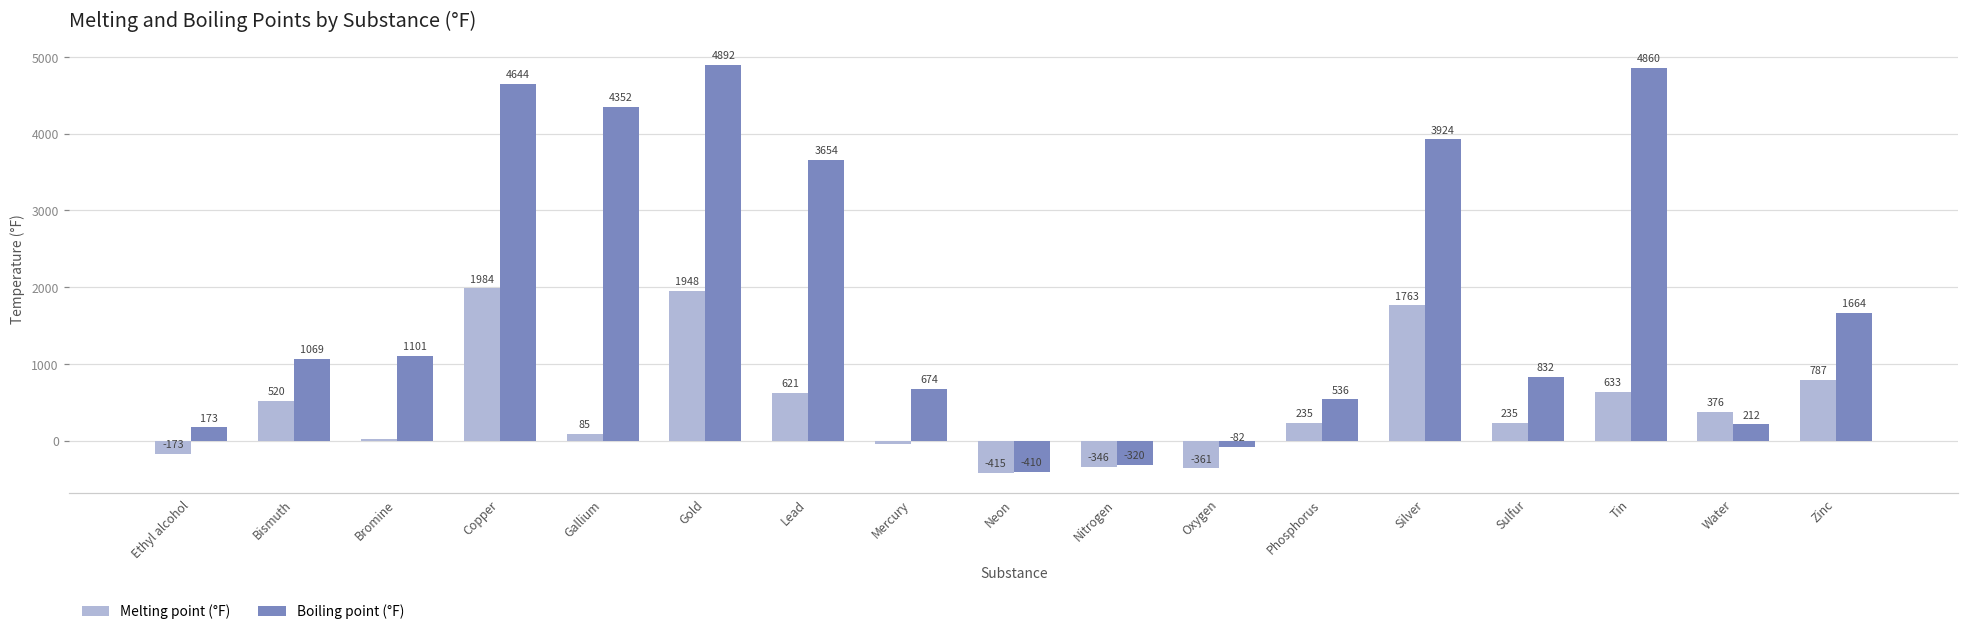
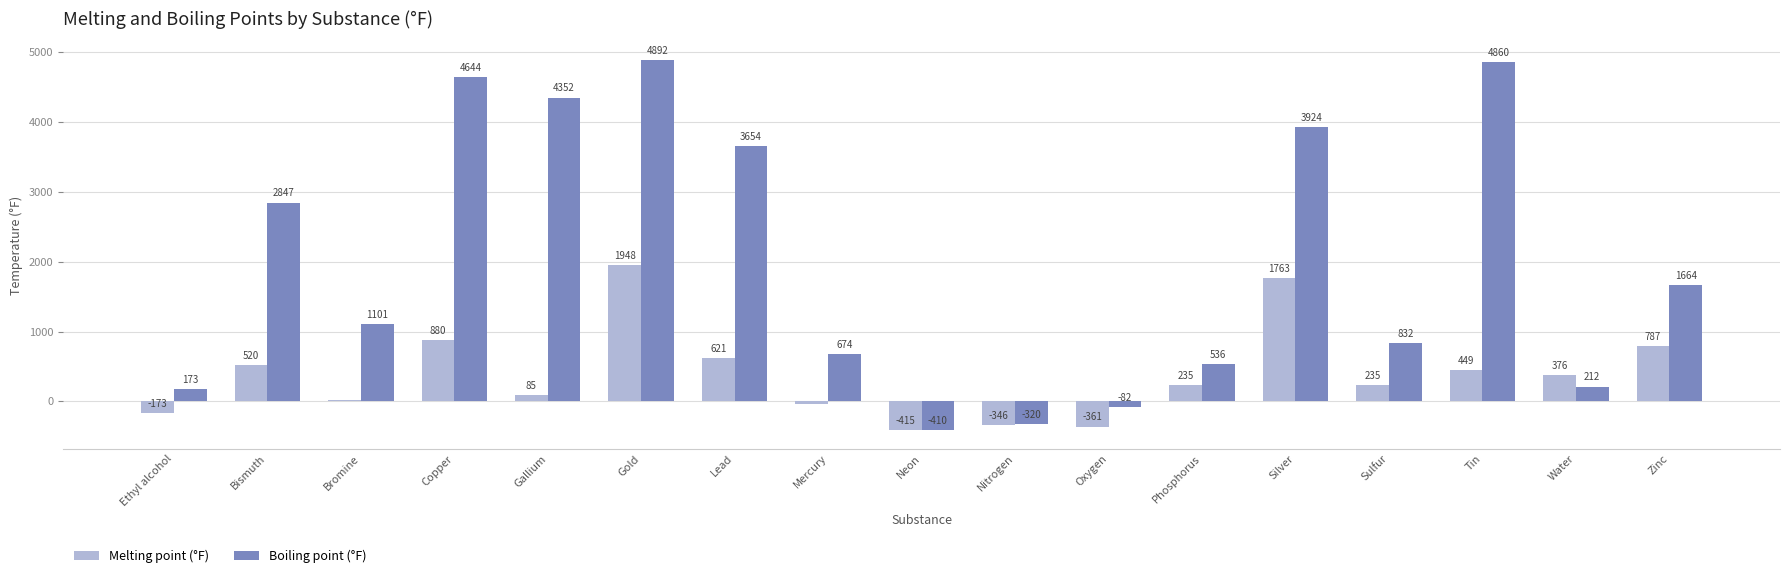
  {
    "Melting point (°F)": {
      "Ethyl alcohol": -173,
      "Bismuth": 520,
-     "Copper": 1984,
+     "Copper": 880,
      "Gold": 1948,
      "Lead": 621,
      "Neon": -415,
      "Nitrogen": -346,
      "Phosphorus": 235,
      "Silver": 1763,
      "Sulfur": 235,
-     "Tin": 633,
+     "Tin": 449,
      "Water": 376,
      "Zinc": 787
    },
    "Boiling point (°F)": {
      "Ethyl alcohol": 173,
-     "Bismuth": 1069,
+     "Bismuth": 2847,
      "Copper": 4644,
      "Gallium": 4352,
      "Gold": 4892,
      "Lead": 3654,
      "Mercury": 674,
      "Nitrogen": -320,
      "Oxygen": -82,
      "Silver": 3924,
      "Sulfur": 832,
      "Tin": 4860,
      "Water": 212,
      "Zinc": 1664
    }
  }
